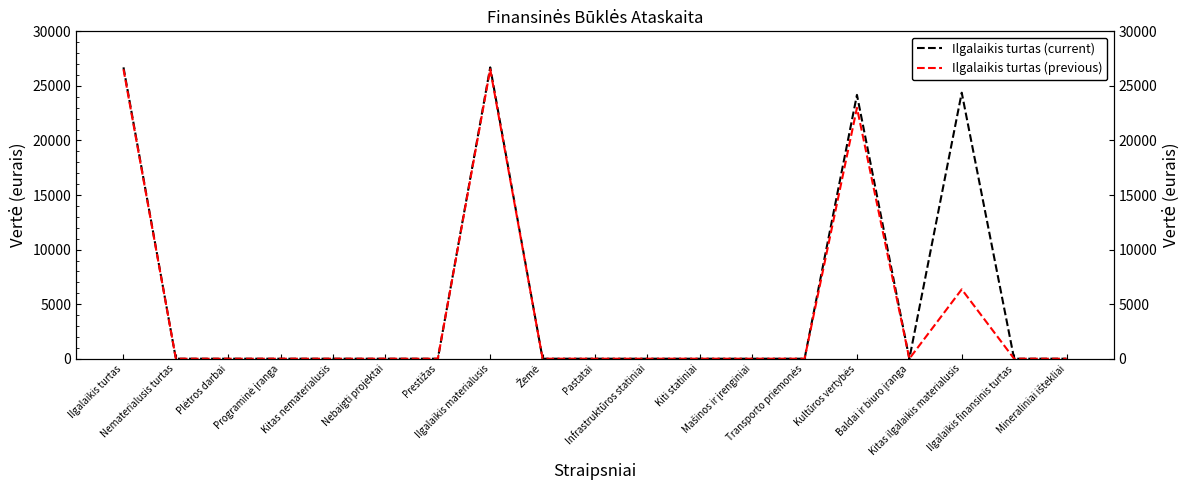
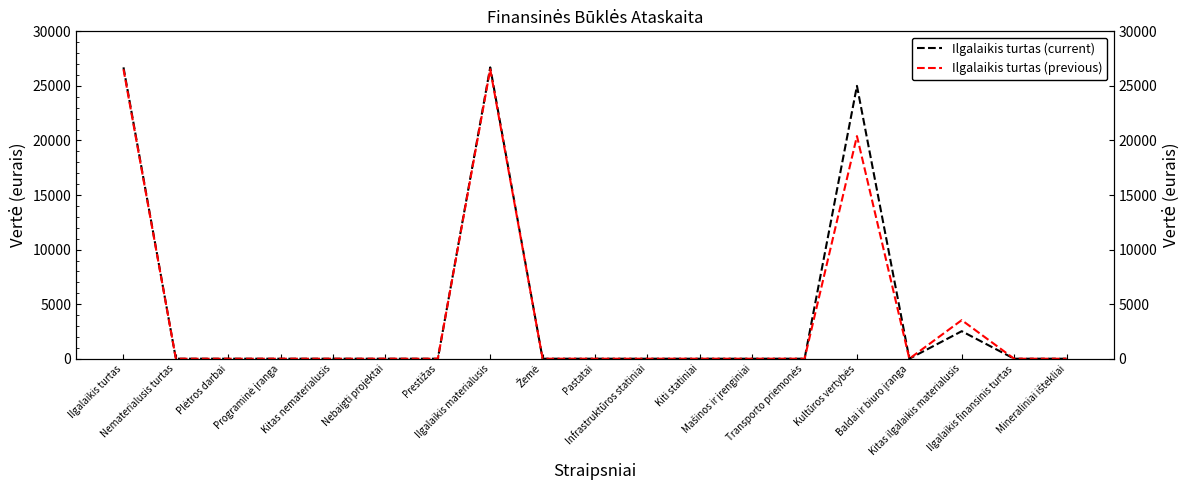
  {
    "Ilgalaikis turtas (current)": {
-     "Kultūros vertybės": 24200,
-     "Kitas ilgalaikis materialusis": 24400
+     "Kultūros vertybės": 25000,
+     "Kitas ilgalaikis materialusis": 2500
    },
    "Ilgalaikis turtas (previous)": {
-     "Kultūros vertybės": 23000,
-     "Kitas ilgalaikis materialusis": 6400
+     "Kultūros vertybės": 20400,
+     "Kitas ilgalaikis materialusis": 3500
    }
  }
